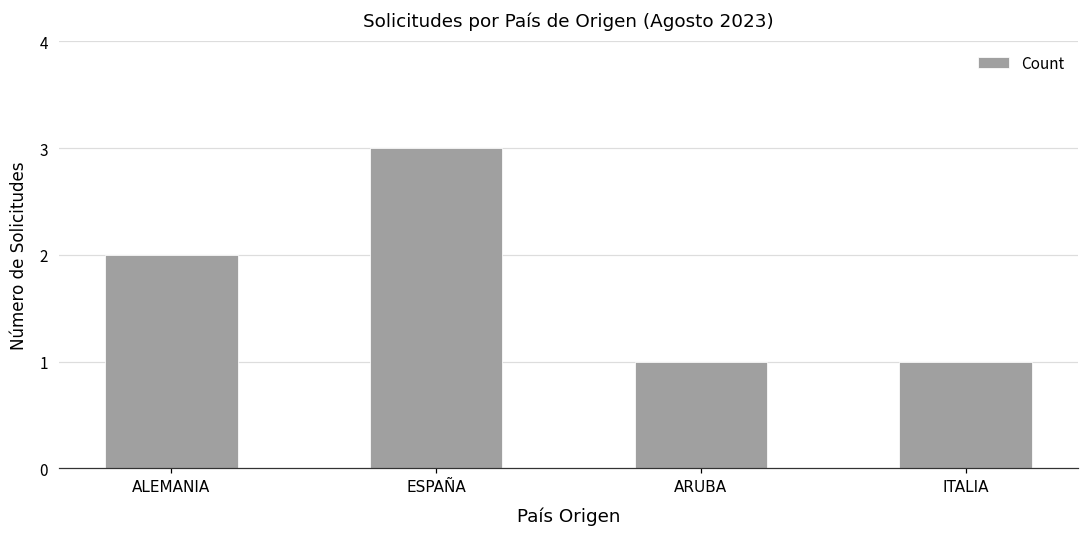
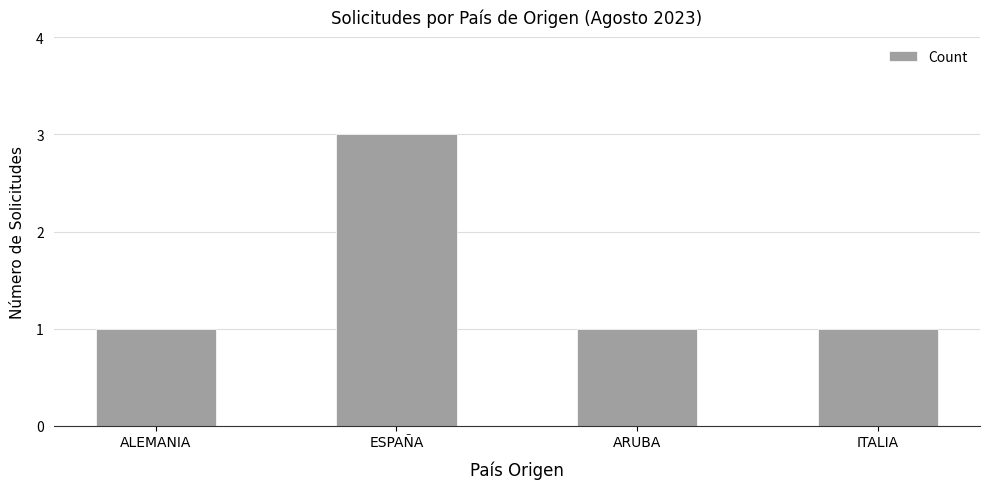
  {
-   "ALEMANIA": 2,
+   "ALEMANIA": 1,
    "ESPAÑA": 3,
    "ARUBA": 1,
    "ITALIA": 1
  }
